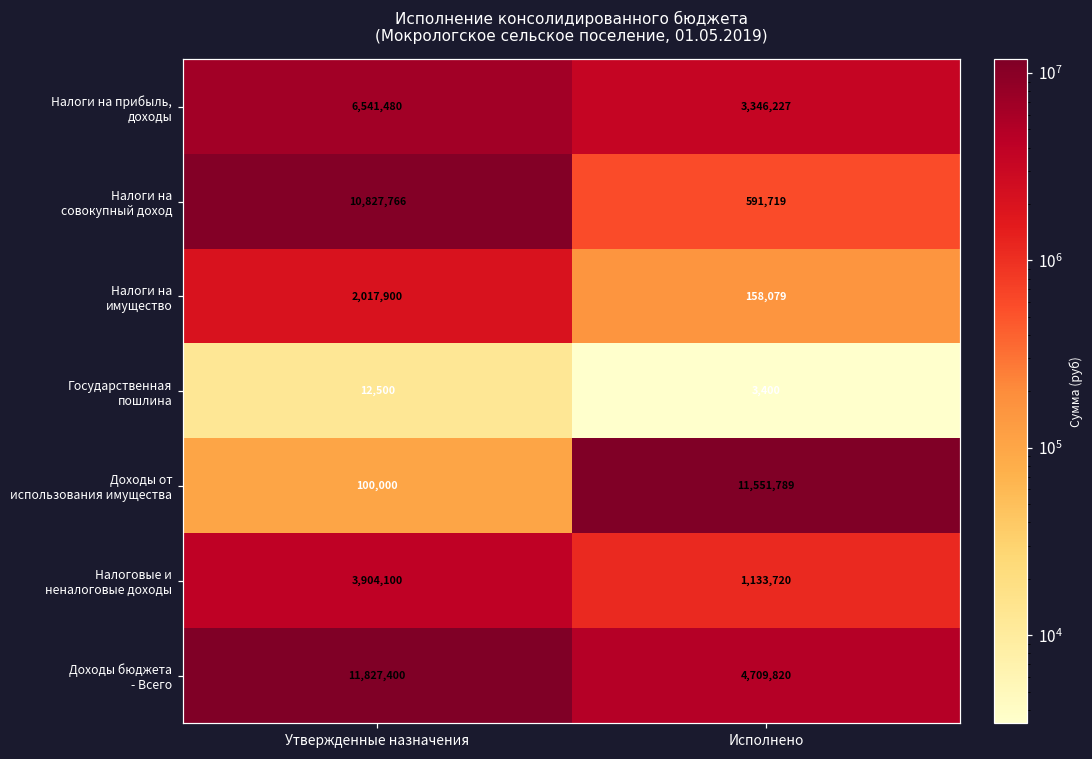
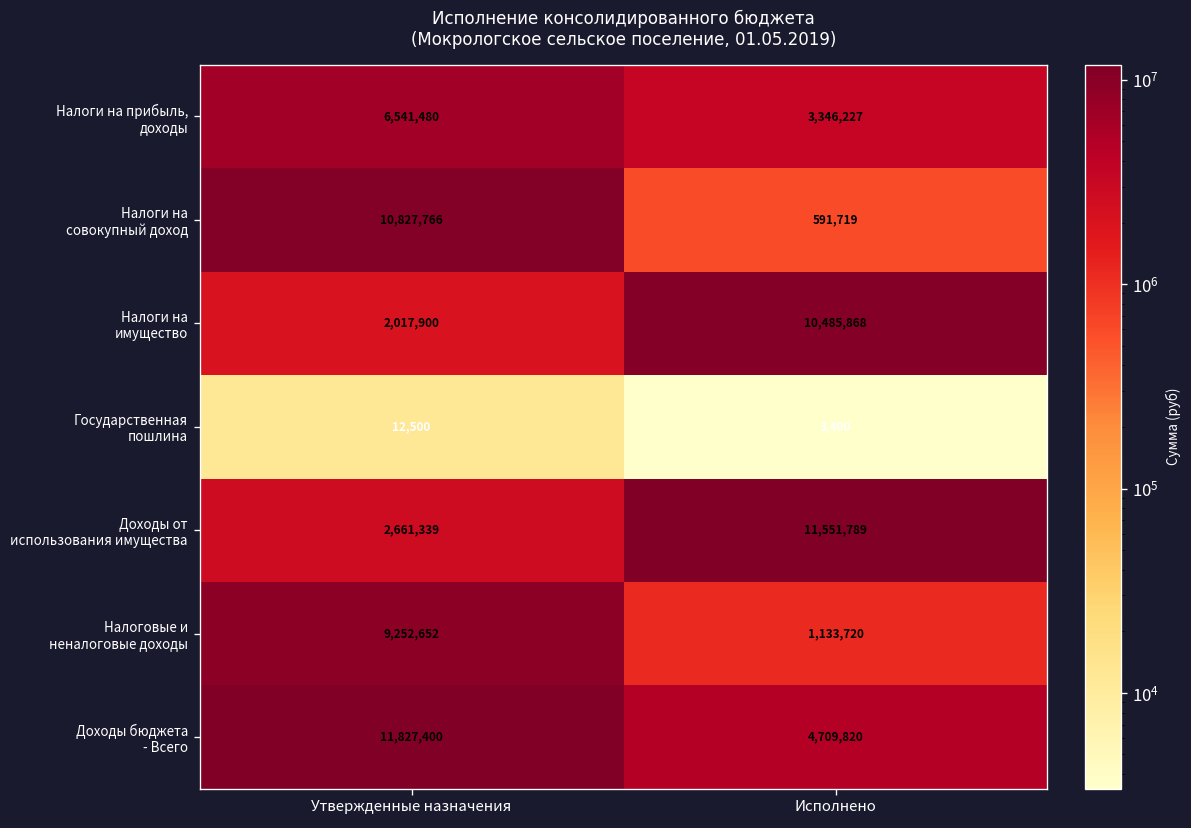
  {
    "Налоги на прибыль, доходы": {
      "Утвержденные назначения": "6,541,480",
      "Исполнено": "3,346,227"
    },
    "Налоги на совокупный доход": {
      "Утвержденные назначения": "10,827,766",
      "Исполнено": "591,719"
    },
    "Налоги на имущество": {
      "Утвержденные назначения": "2,017,900",
-     "Исполнено": "158,079"
+     "Исполнено": "10,485,868"
    },
    "Государственная пошлина": {
      "Утвержденные назначения": "12,500",
      "Исполнено": "3,400"
    },
    "Доходы от использования имущества": {
-     "Утвержденные назначения": "100,000",
+     "Утвержденные назначения": "2,661,339",
      "Исполнено": "11,551,789"
    },
    "Налоговые и неналоговые доходы": {
-     "Утвержденные назначения": "3,904,100",
+     "Утвержденные назначения": "9,252,652",
      "Исполнено": "1,133,720"
    },
    "Доходы бюджета - Всего": {
      "Утвержденные назначения": "11,827,400",
      "Исполнено": "4,709,820"
    }
  }
